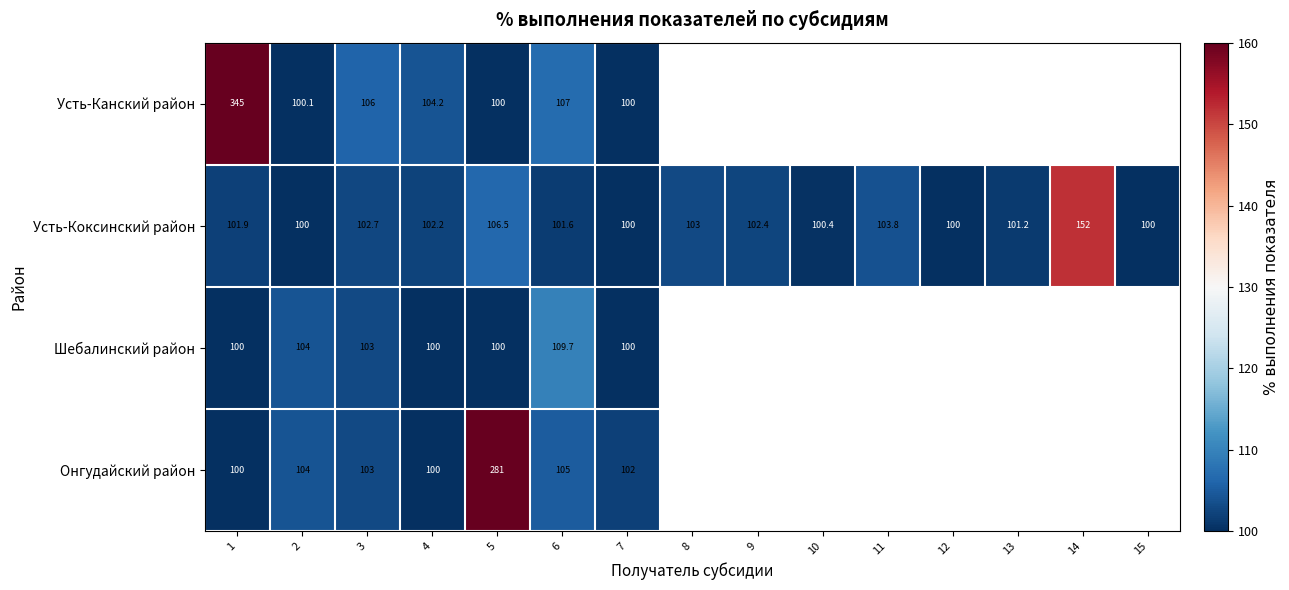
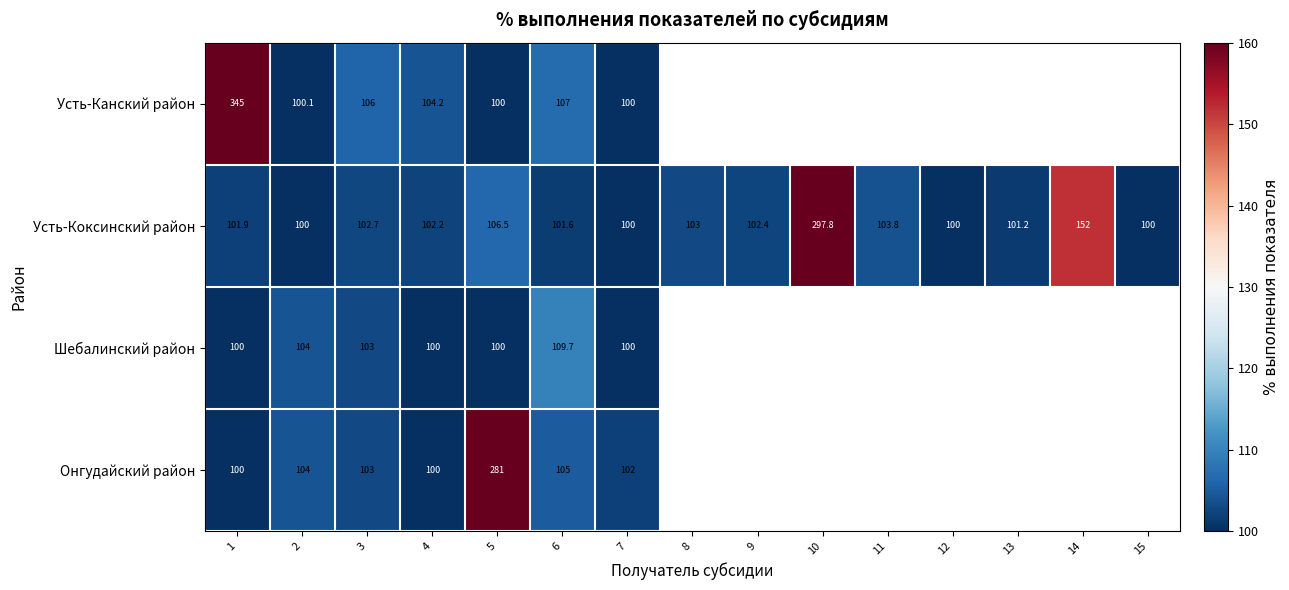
  {
    "Усть-Канский район": {
      "1": 345,
      "2": 100.1,
      "3": 106,
      "4": 104.2,
      "5": 100,
      "6": 107,
      "7": 100
    },
    "Усть-Коксинский район": {
      "1": 101.9,
      "2": 100,
      "3": 102.7,
      "4": 102.2,
      "5": 106.5,
      "6": 101.6,
      "7": 100,
      "8": 103,
      "9": 102.4,
-     "10": 100.4,
+     "10": 297.8,
      "11": 103.8,
      "12": 100,
      "13": 101.2,
      "14": 152,
      "15": 100
    },
    "Шебалинский район": {
      "1": 100,
      "2": 104,
      "3": 103,
      "4": 100,
      "5": 100,
      "6": 109.7,
      "7": 100
    },
    "Онгудайский район": {
      "1": 100,
      "2": 104,
      "3": 103,
      "4": 100,
      "5": 281,
      "6": 105,
      "7": 102
    }
  }
